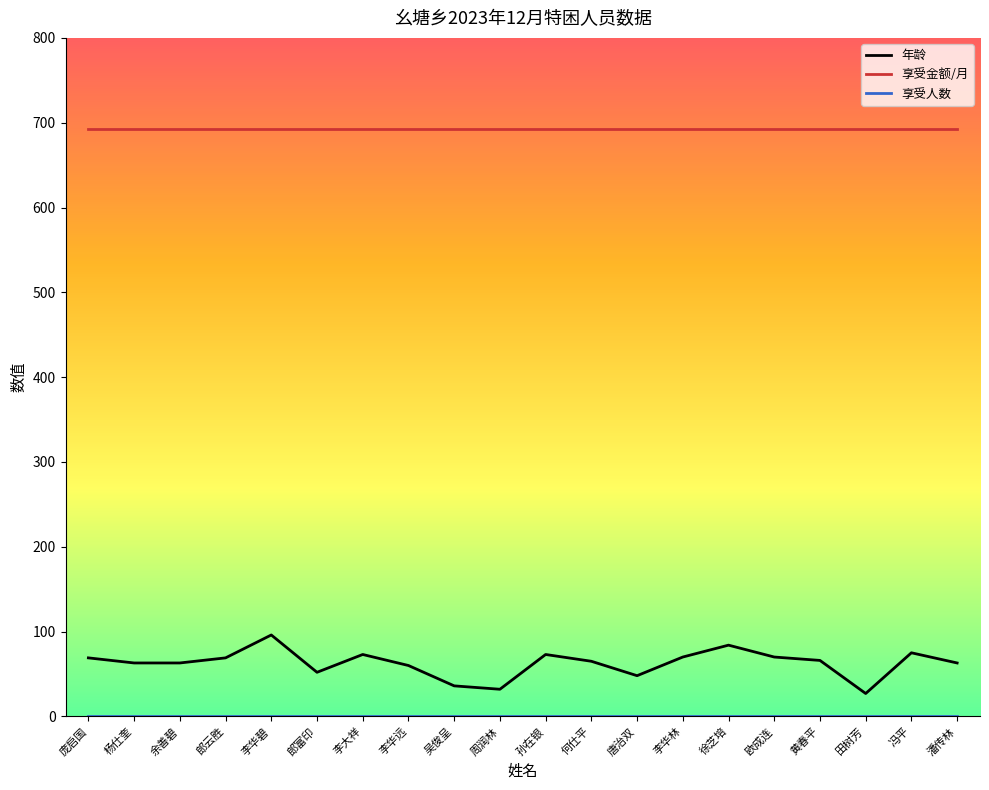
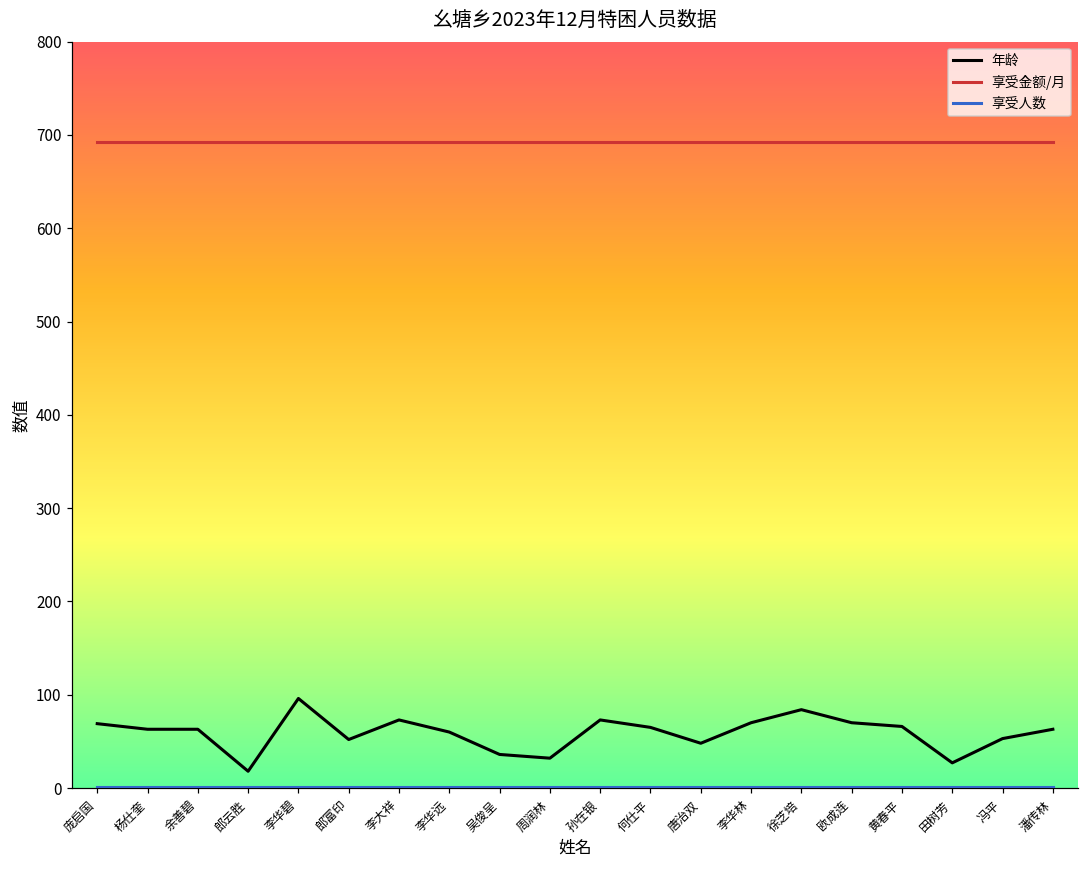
  {
    "年龄": {
      "庞启国": 70,
      "杨仕奎": 60,
      "余善碧": 60,
-     "郎云胜": 70,
+     "郎云胜": 20,
      "李华碧": 100,
      "郎富印": 50,
      "李大祥": 70,
      "李华远": 60,
      "吴俊呈": 40,
      "周润林": 30,
      "孙在银": 70,
      "何仕平": 70,
      "唐治双": 50,
      "李华林": 70,
      "徐芝培": 80,
      "欧成连": 70,
      "黄春平": 70,
      "田树芳": 30,
-     "冯平": 80,
+     "冯平": 50,
      "潘传林": 60
    },
    "享受金额/月": {
      "庞启国": 690,
      "杨仕奎": 690,
      "余善碧": 690,
      "郎云胜": 690,
      "李华碧": 690,
      "郎富印": 690,
      "李大祥": 690,
      "李华远": 690,
      "吴俊呈": 690,
      "周润林": 690,
      "孙在银": 690,
      "何仕平": 690,
      "唐治双": 690,
      "李华林": 690,
      "徐芝培": 690,
      "欧成连": 690,
      "黄春平": 690,
      "田树芳": 690,
      "冯平": 690,
      "潘传林": 690
    },
    "享受人数": {
      "庞启国": 0,
      "杨仕奎": 0,
      "余善碧": 0,
      "郎云胜": 0,
      "李华碧": 0,
      "郎富印": 0,
      "李大祥": 0,
      "李华远": 0,
      "吴俊呈": 0,
      "周润林": 0,
      "孙在银": 0,
      "何仕平": 0,
      "唐治双": 0,
      "李华林": 0,
      "徐芝培": 0,
      "欧成连": 0,
      "黄春平": 0,
      "田树芳": 0,
      "冯平": 0,
      "潘传林": 0
    }
  }
